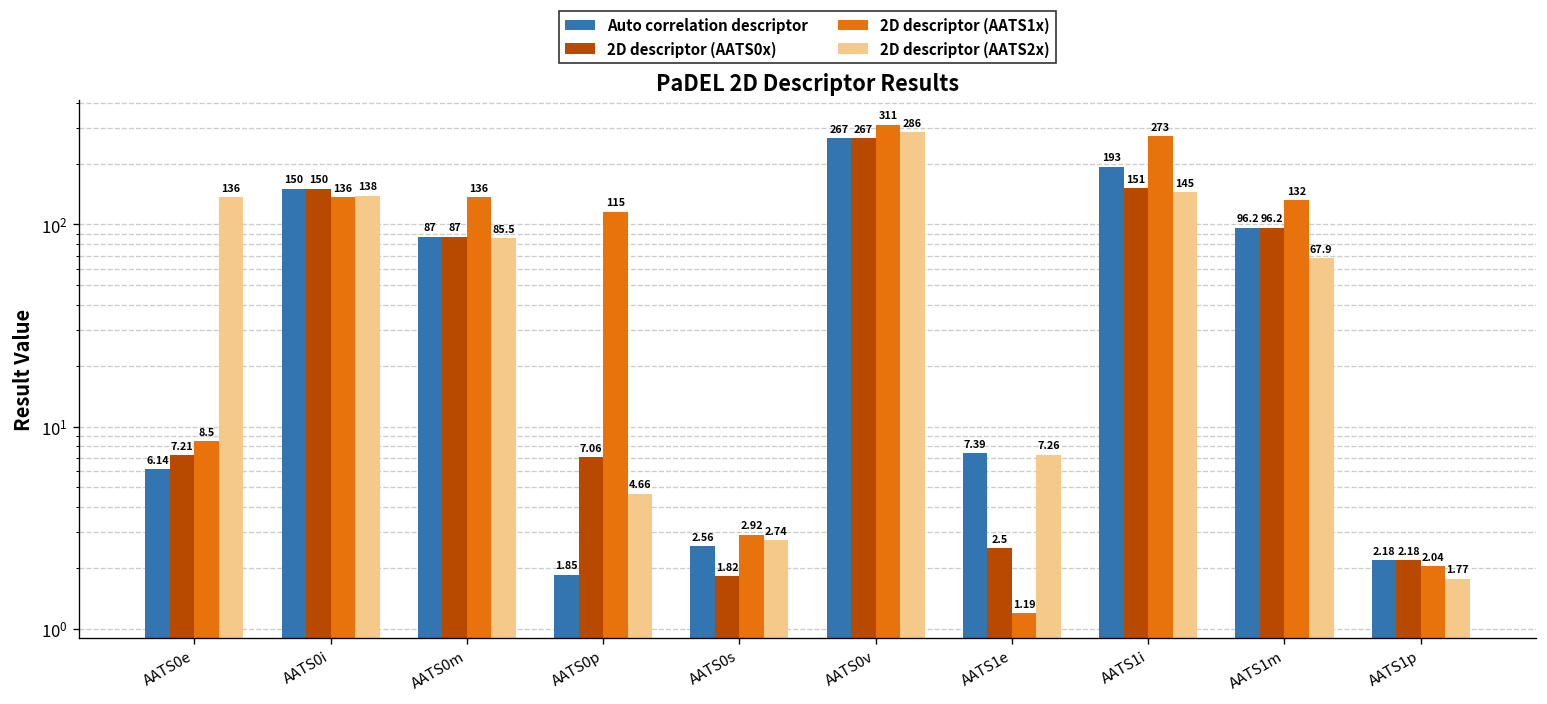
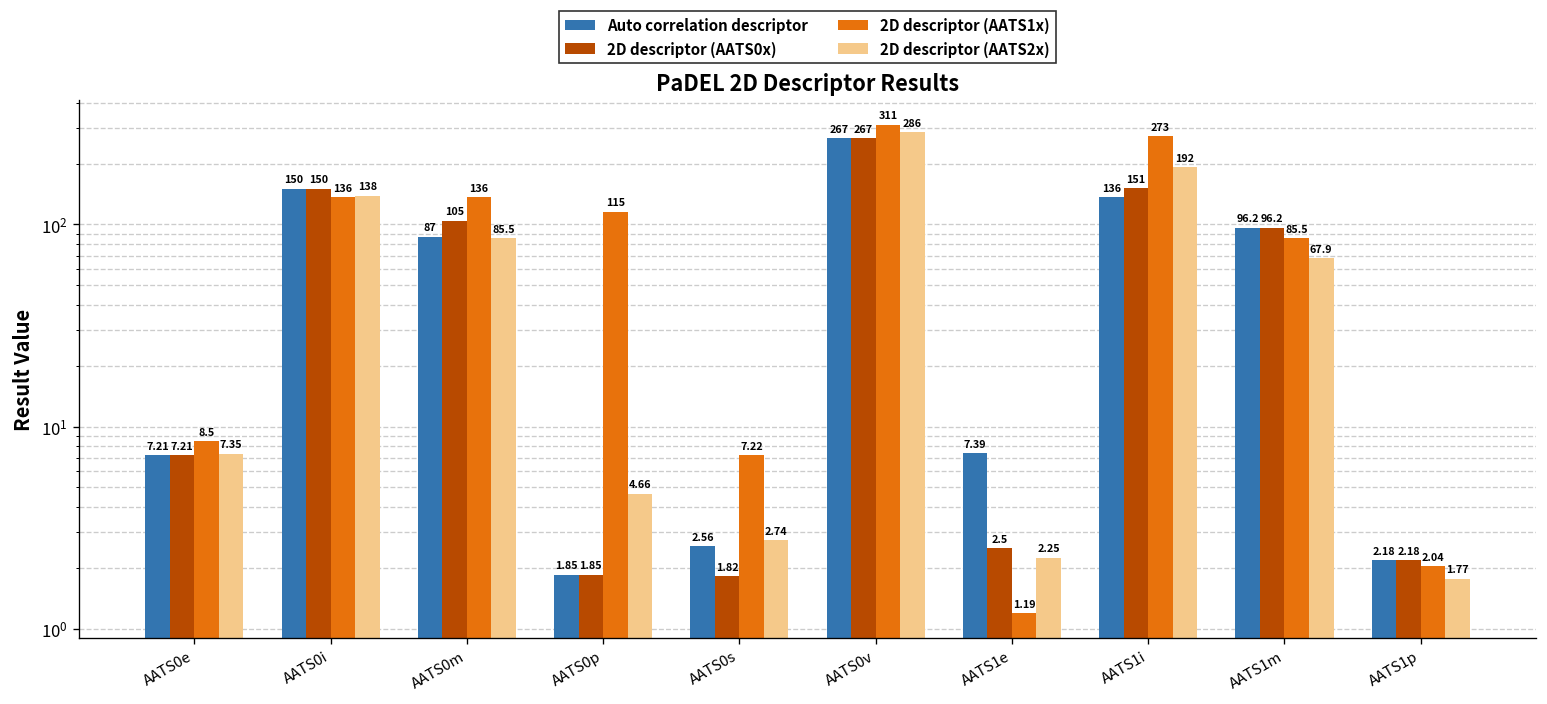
  {
    "Auto correlation descriptor": {
-     "AATS0e": 6.14,
+     "AATS0e": 7.21,
      "AATS0i": 150,
      "AATS0m": 87,
      "AATS0p": 1.85,
      "AATS0s": 2.56,
      "AATS0v": 267,
      "AATS1e": 7.39,
-     "AATS1i": 193,
+     "AATS1i": 136,
      "AATS1m": 96.2,
      "AATS1p": 2.18
    },
    "2D descriptor (AATS0x)": {
      "AATS0e": 7.21,
      "AATS0i": 150,
-     "AATS0m": 87,
-     "AATS0p": 7.06,
+     "AATS0m": 105,
+     "AATS0p": 1.85,
      "AATS0s": 1.82,
      "AATS0v": 267,
      "AATS1e": 2.5,
      "AATS1i": 151,
      "AATS1m": 96.2,
      "AATS1p": 2.18
    },
    "2D descriptor (AATS1x)": {
      "AATS0e": 8.5,
      "AATS0i": 136,
      "AATS0m": 136,
      "AATS0p": 115,
-     "AATS0s": 2.92,
+     "AATS0s": 7.22,
      "AATS0v": 311,
      "AATS1e": 1.19,
      "AATS1i": 273,
-     "AATS1m": 132,
+     "AATS1m": 85.5,
      "AATS1p": 2.04
    },
    "2D descriptor (AATS2x)": {
-     "AATS0e": 136,
+     "AATS0e": 7.35,
      "AATS0i": 138,
      "AATS0m": 85.5,
      "AATS0p": 4.66,
      "AATS0s": 2.74,
      "AATS0v": 286,
-     "AATS1e": 7.26,
-     "AATS1i": 145,
+     "AATS1e": 2.25,
+     "AATS1i": 192,
      "AATS1m": 67.9,
      "AATS1p": 1.77
    }
  }
